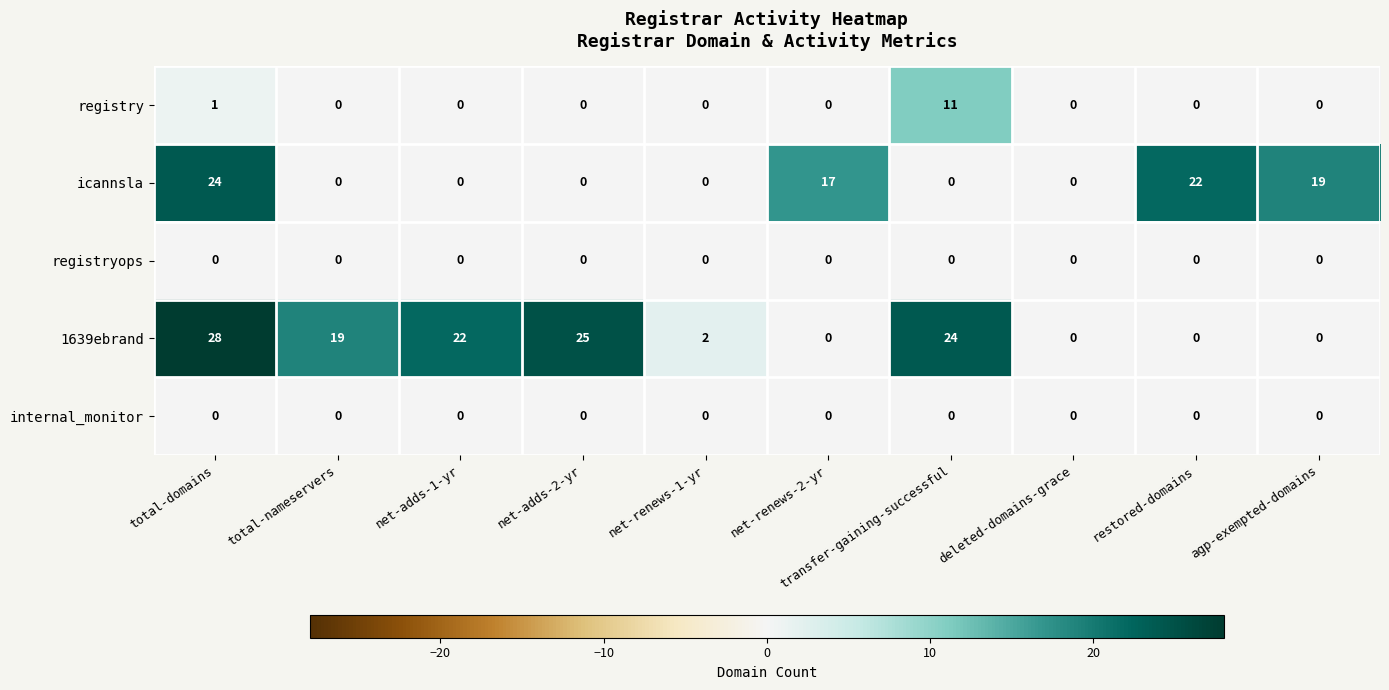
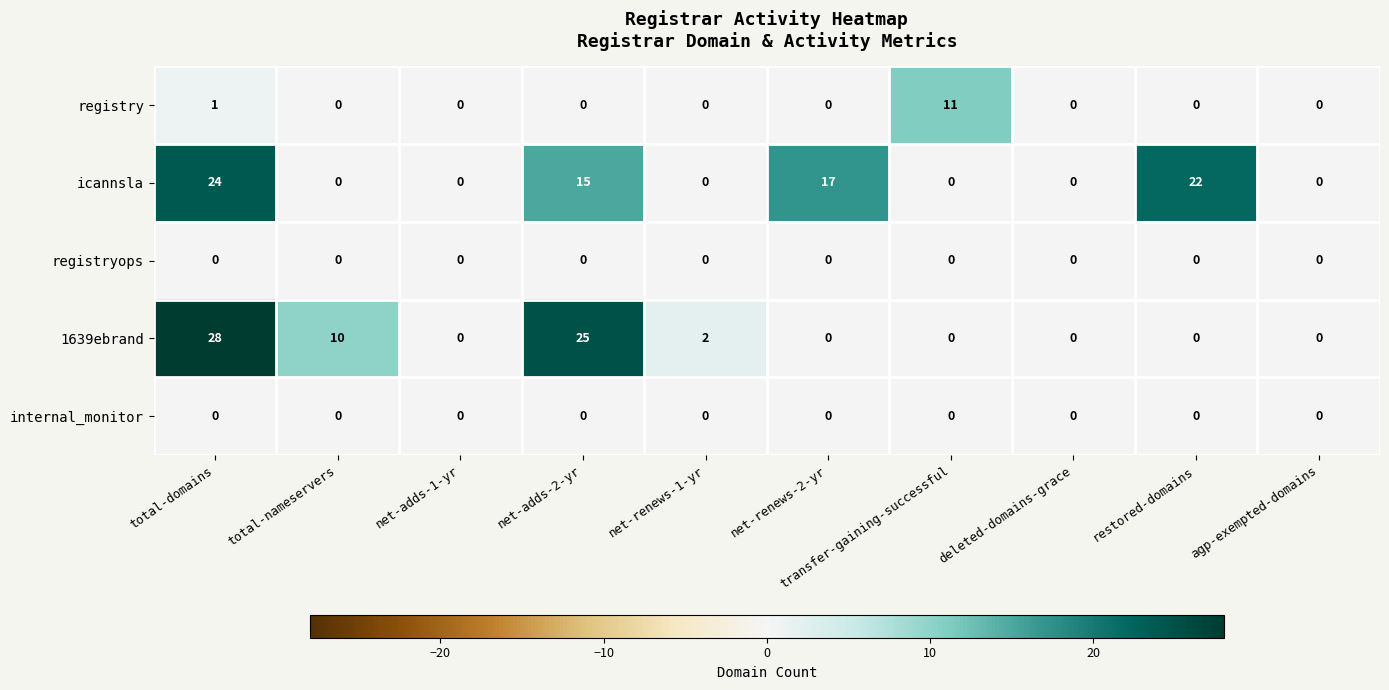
  {
    "registry": {
      "total-domains": 1,
      "total-nameservers": 0,
      "net-adds-1-yr": 0,
      "net-adds-2-yr": 0,
      "net-renews-1-yr": 0,
      "net-renews-2-yr": 0,
      "transfer-gaining-successful": 11,
      "deleted-domains-grace": 0,
      "restored-domains": 0,
      "agp-exempted-domains": 0
    },
    "icannsla": {
      "total-domains": 24,
      "total-nameservers": 0,
      "net-adds-1-yr": 0,
-     "net-adds-2-yr": 0,
+     "net-adds-2-yr": 15,
      "net-renews-1-yr": 0,
      "net-renews-2-yr": 17,
      "transfer-gaining-successful": 0,
      "deleted-domains-grace": 0,
      "restored-domains": 22,
-     "agp-exempted-domains": 19
+     "agp-exempted-domains": 0
    },
    "registryops": {
      "total-domains": 0,
      "total-nameservers": 0,
      "net-adds-1-yr": 0,
      "net-adds-2-yr": 0,
      "net-renews-1-yr": 0,
      "net-renews-2-yr": 0,
      "transfer-gaining-successful": 0,
      "deleted-domains-grace": 0,
      "restored-domains": 0,
      "agp-exempted-domains": 0
    },
    "1639ebrand": {
      "total-domains": 28,
-     "total-nameservers": 19,
-     "net-adds-1-yr": 22,
+     "total-nameservers": 10,
+     "net-adds-1-yr": 0,
      "net-adds-2-yr": 25,
      "net-renews-1-yr": 2,
      "net-renews-2-yr": 0,
-     "transfer-gaining-successful": 24,
+     "transfer-gaining-successful": 0,
      "deleted-domains-grace": 0,
      "restored-domains": 0,
      "agp-exempted-domains": 0
    },
    "internal_monitor": {
      "total-domains": 0,
      "total-nameservers": 0,
      "net-adds-1-yr": 0,
      "net-adds-2-yr": 0,
      "net-renews-1-yr": 0,
      "net-renews-2-yr": 0,
      "transfer-gaining-successful": 0,
      "deleted-domains-grace": 0,
      "restored-domains": 0,
      "agp-exempted-domains": 0
    }
  }
